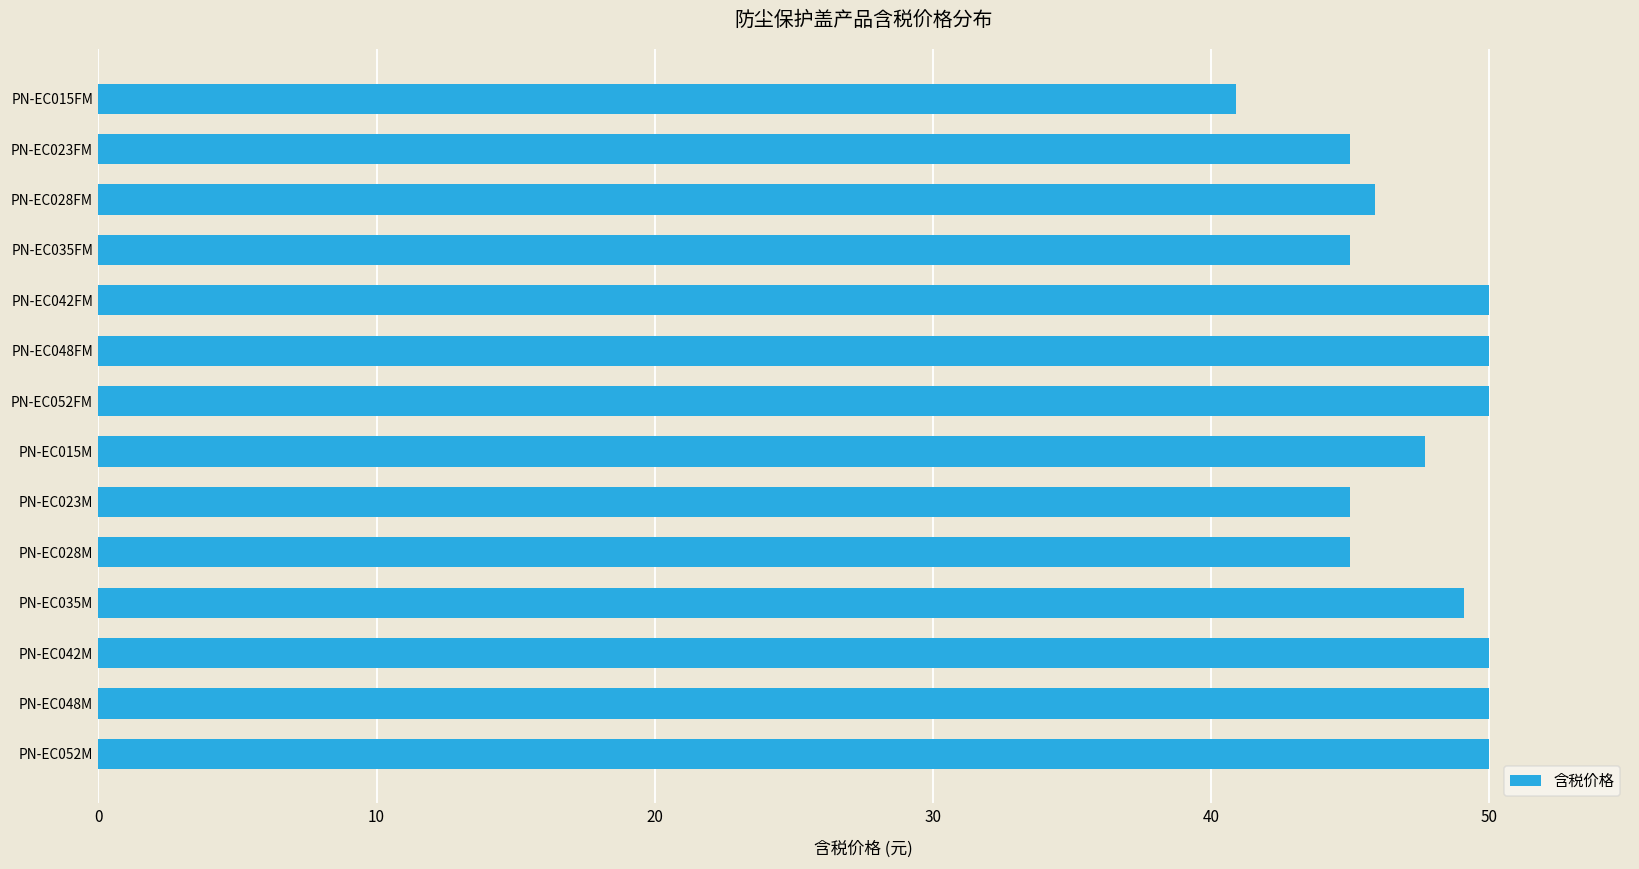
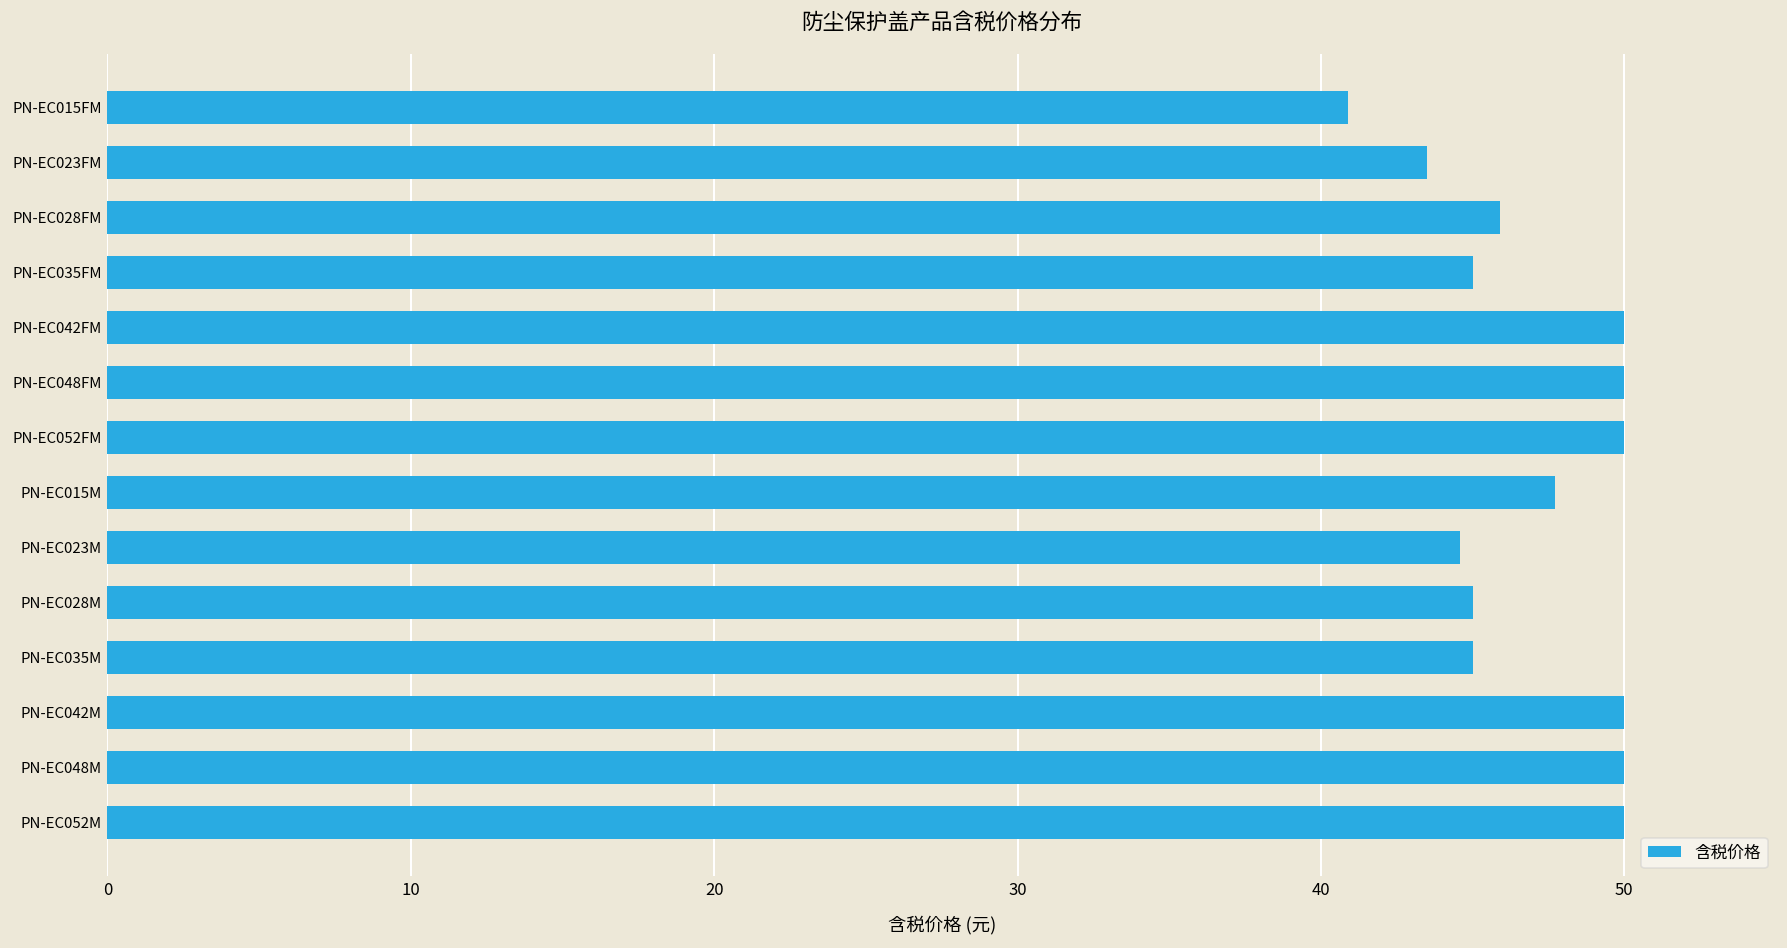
  {
    "PN-EC015FM": 40.9,
-   "PN-EC023FM": 45.0,
+   "PN-EC023FM": 43.5,
    "PN-EC028FM": 45.9,
    "PN-EC035FM": 45.0,
    "PN-EC042FM": 50.0,
    "PN-EC048FM": 50.0,
    "PN-EC052FM": 50.0,
    "PN-EC015M": 47.7,
-   "PN-EC023M": 45.0,
+   "PN-EC023M": 44.6,
    "PN-EC028M": 45.0,
-   "PN-EC035M": 49.1,
+   "PN-EC035M": 45.0,
    "PN-EC042M": 50.0,
    "PN-EC048M": 50.0,
    "PN-EC052M": 50.0
  }
